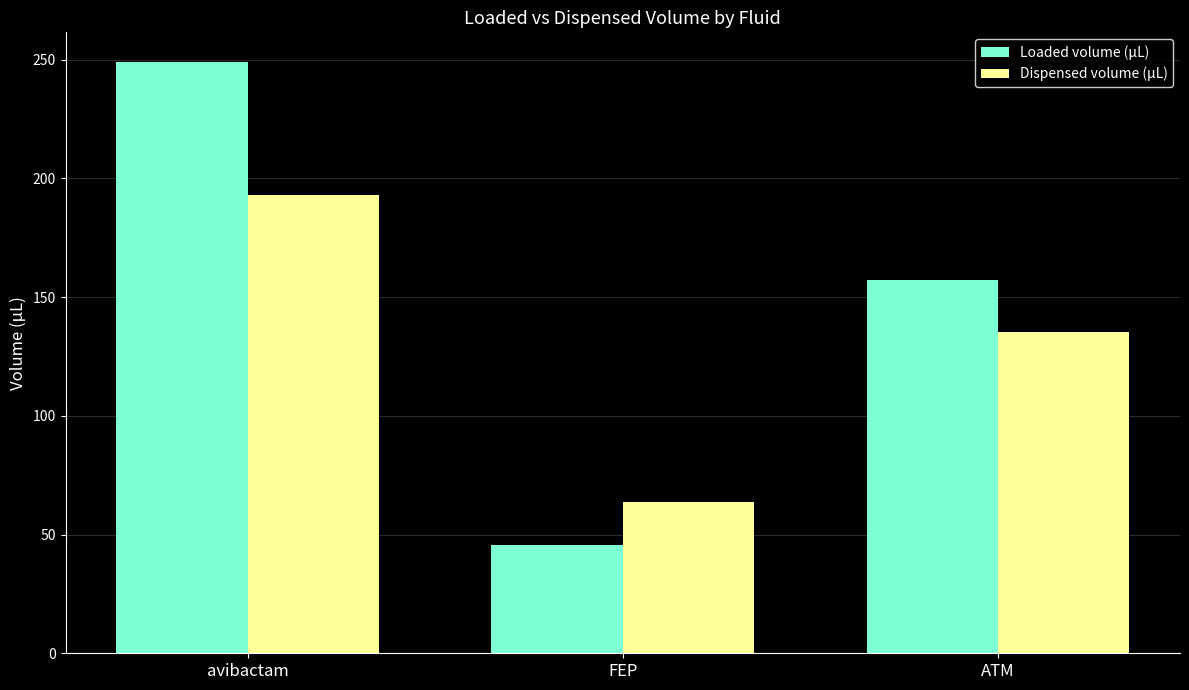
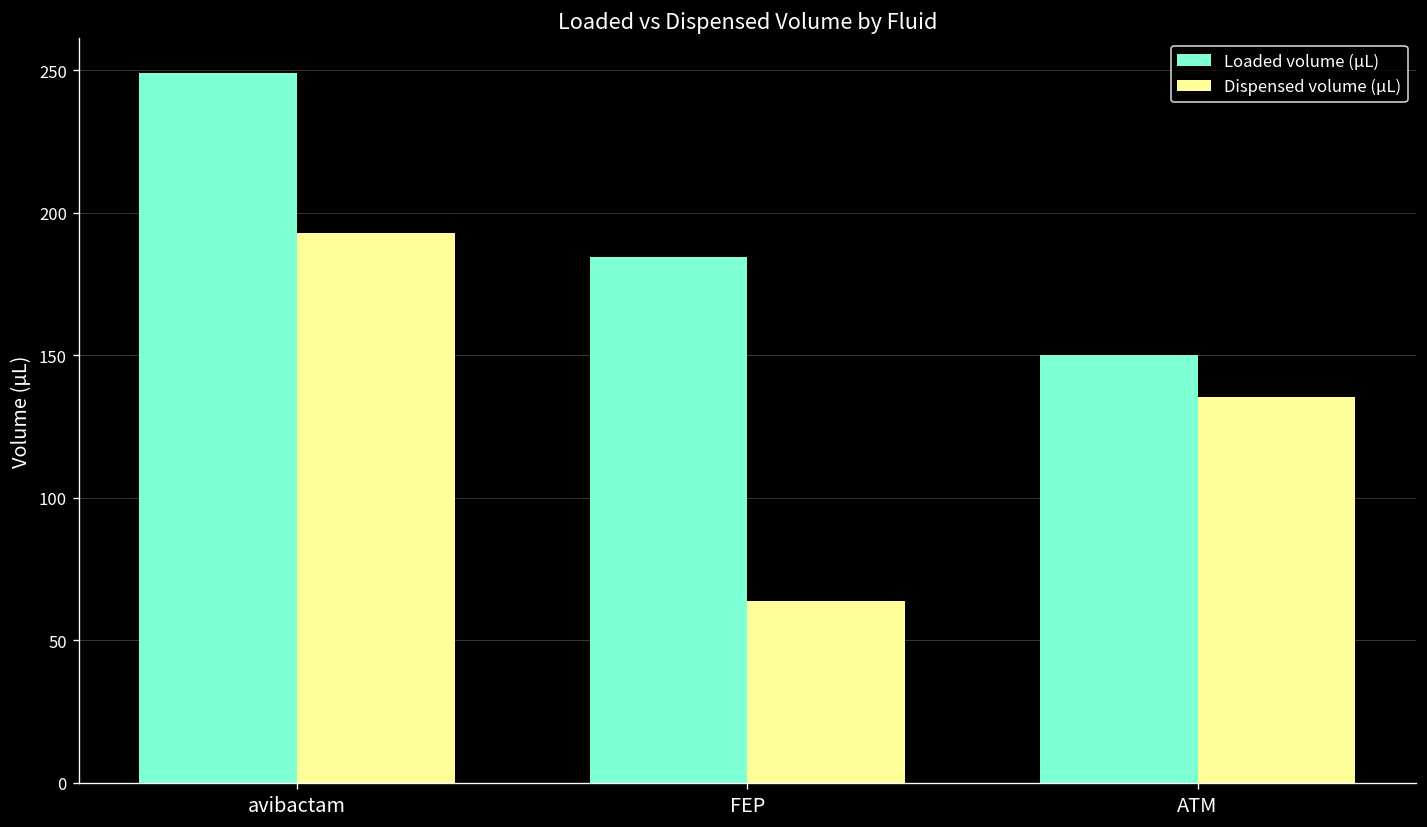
  {
    "Loaded volume (µL)": {
      "avibactam": 249,
-     "FEP": 46,
-     "ATM": 157
+     "FEP": 184,
+     "ATM": 150
    },
    "Dispensed volume (µL)": {
      "avibactam": 193,
      "FEP": 64,
      "ATM": 135
    }
  }
